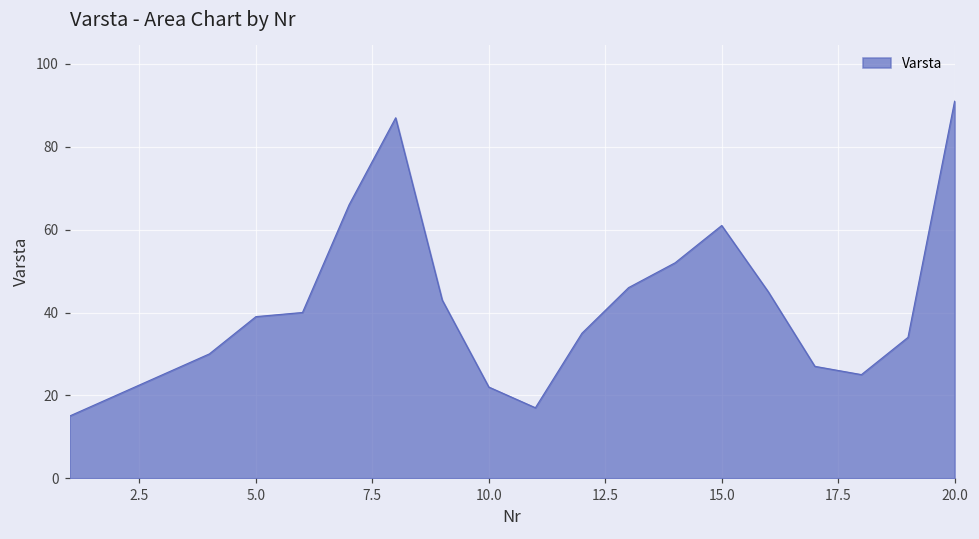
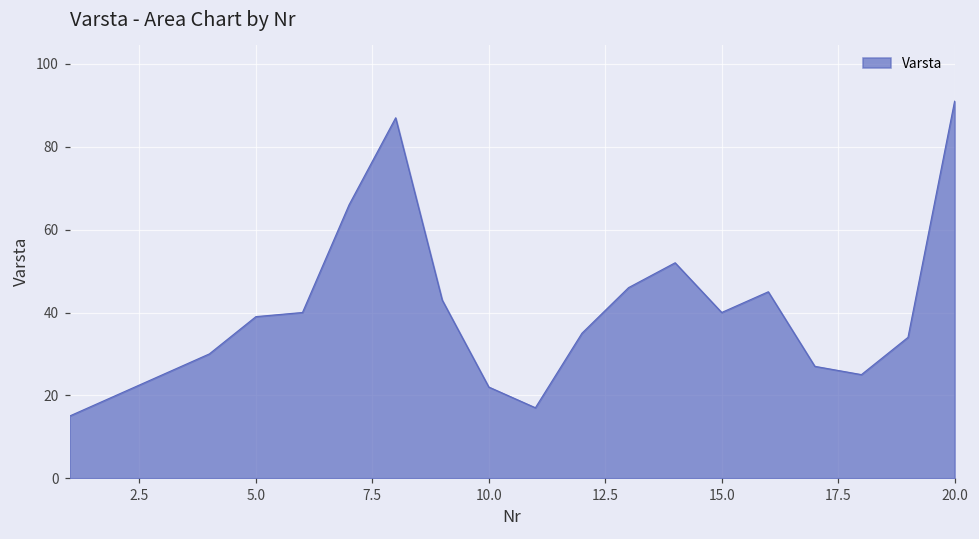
  {
    "5.0": 39,
    "10.0": 22,
-   "15.0": 61,
+   "15.0": 40,
    "20.0": 91
  }
